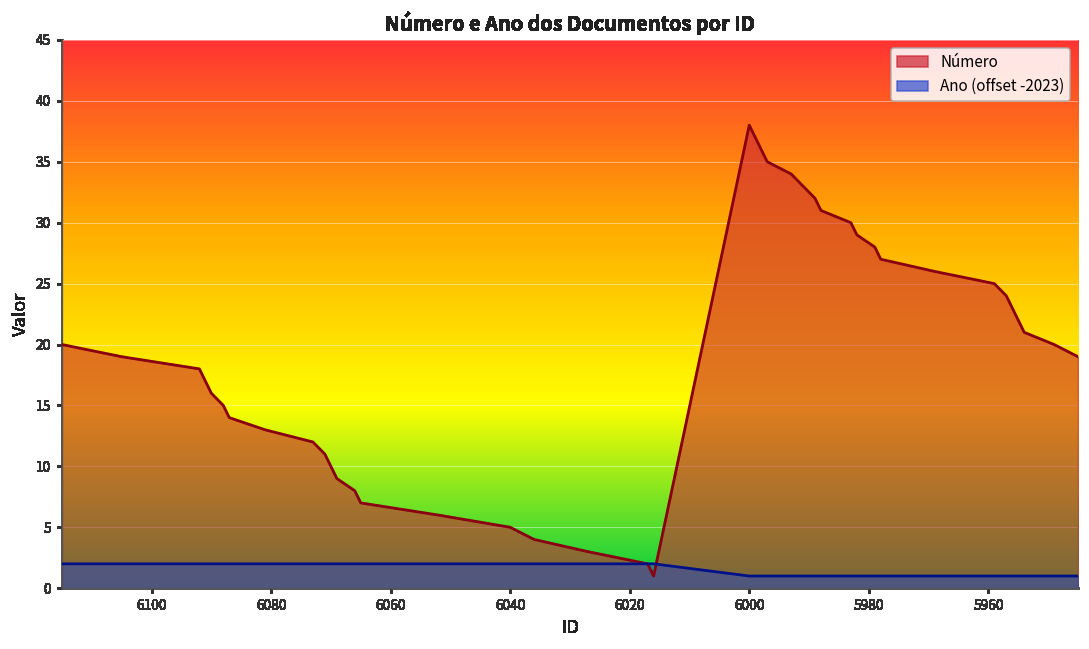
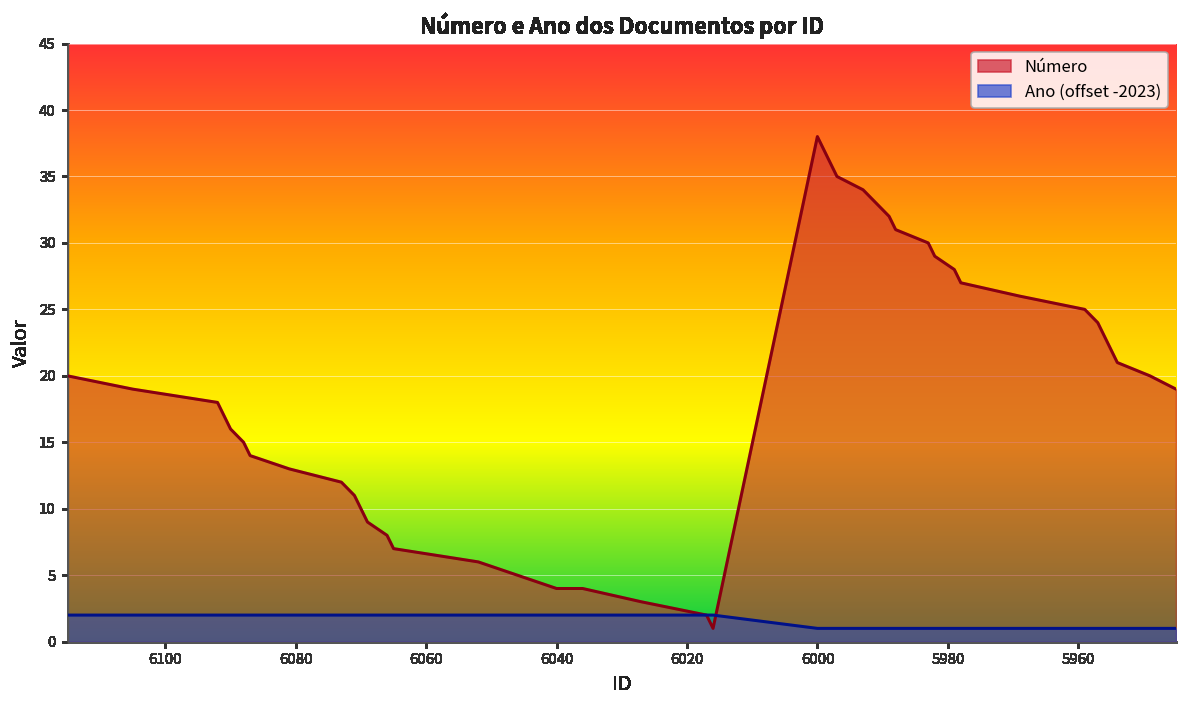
  {
    "Número": {
-     "6040": 5,
+     "6040": 4,
      "6000": 38
    },
    "Ano (offset -2023)": {
      "6040": 2,
      "6000": 1
    }
  }
